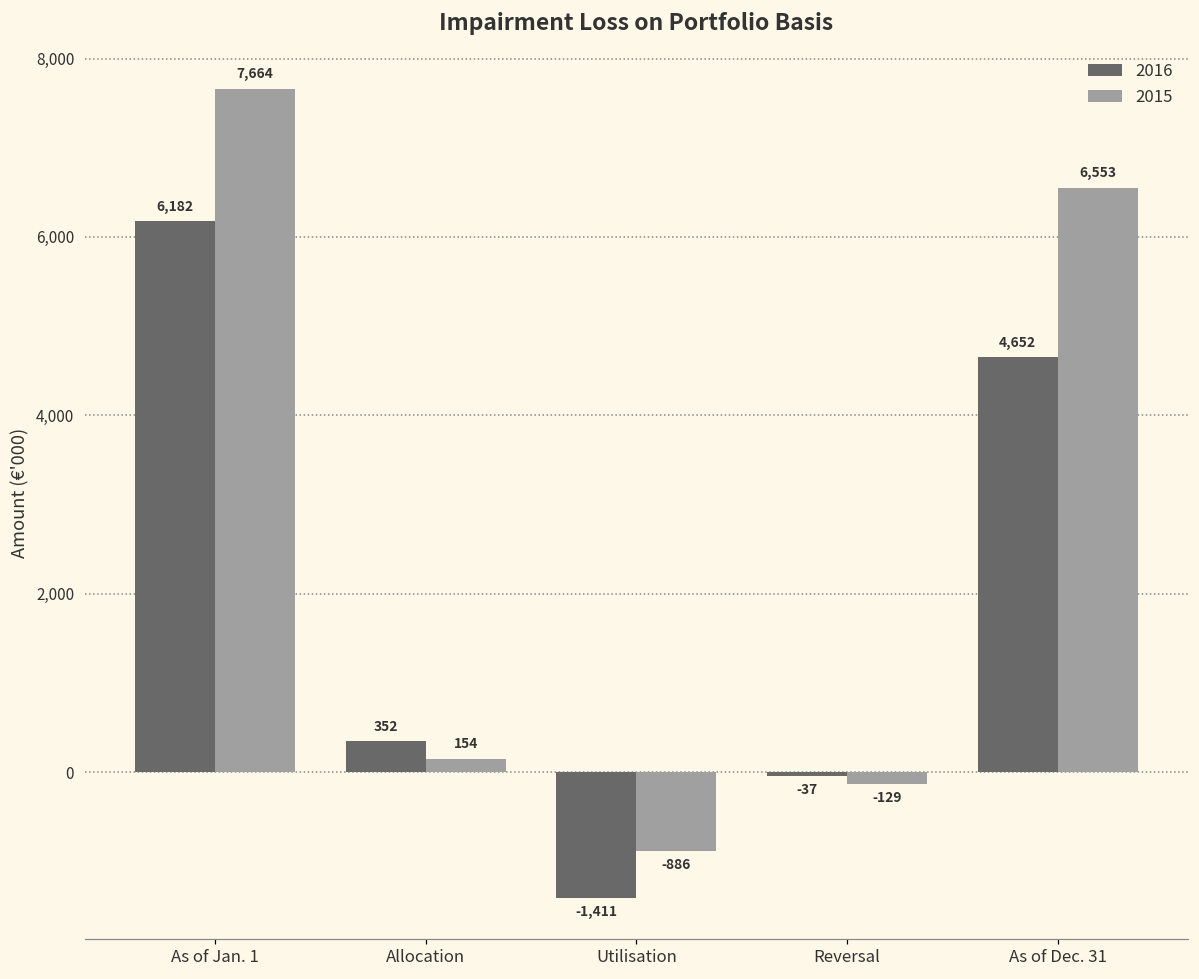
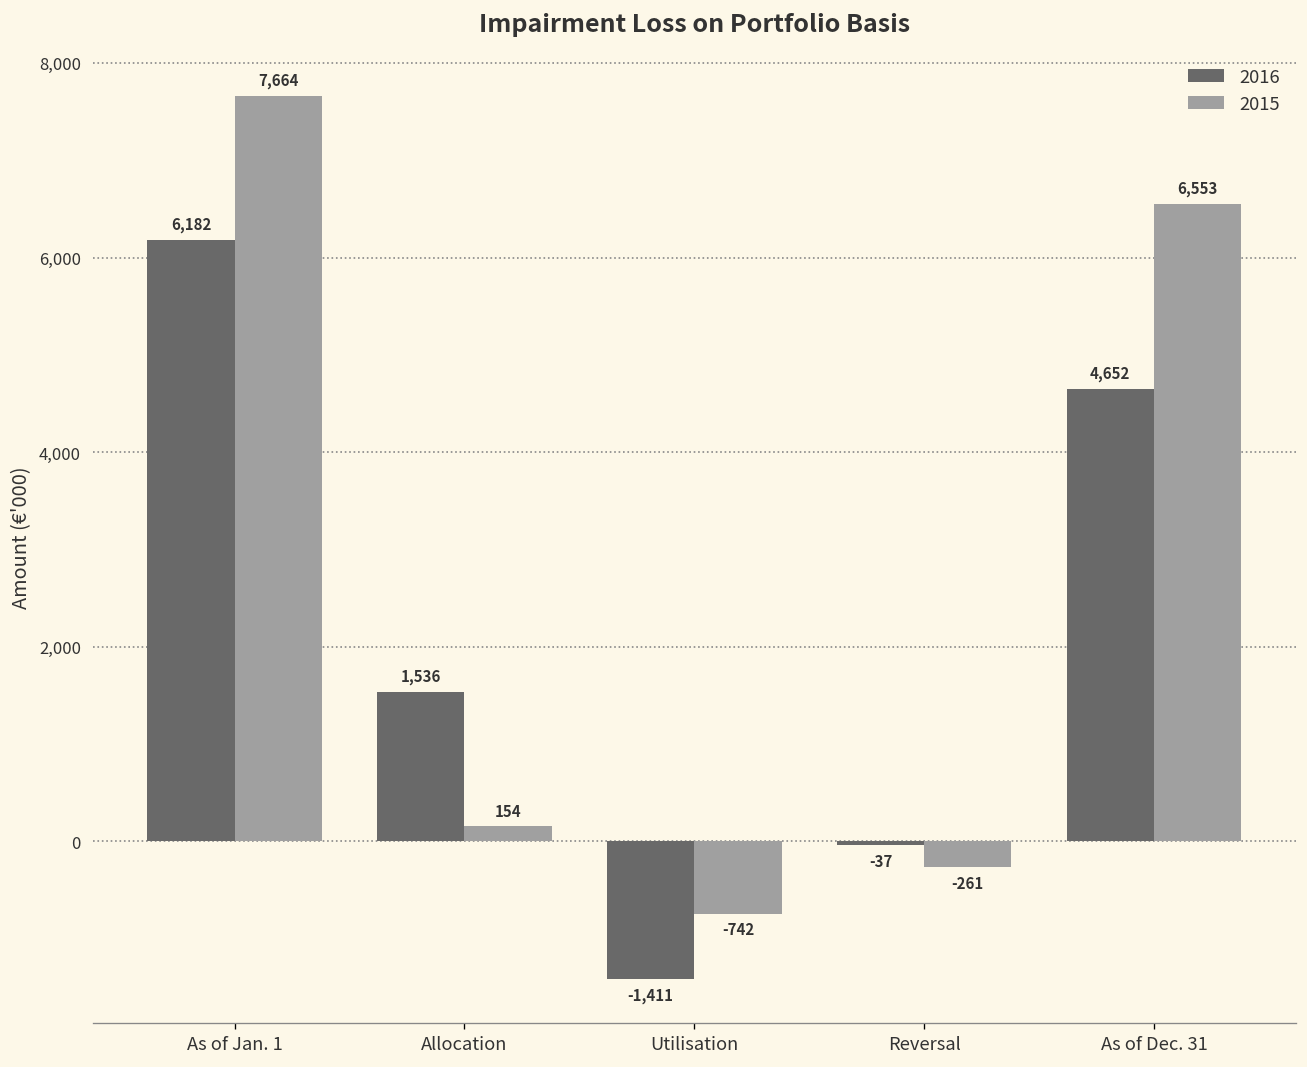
  {
    "2016": {
      "As of Jan. 1": "6,182",
-     "Allocation": "352",
+     "Allocation": "1,536",
      "Utilisation": "-1,411",
      "Reversal": "-37",
      "As of Dec. 31": "4,652"
    },
    "2015": {
      "As of Jan. 1": "7,664",
      "Allocation": "154",
-     "Utilisation": "-886",
-     "Reversal": "-129",
+     "Utilisation": "-742",
+     "Reversal": "-261",
      "As of Dec. 31": "6,553"
    }
  }
